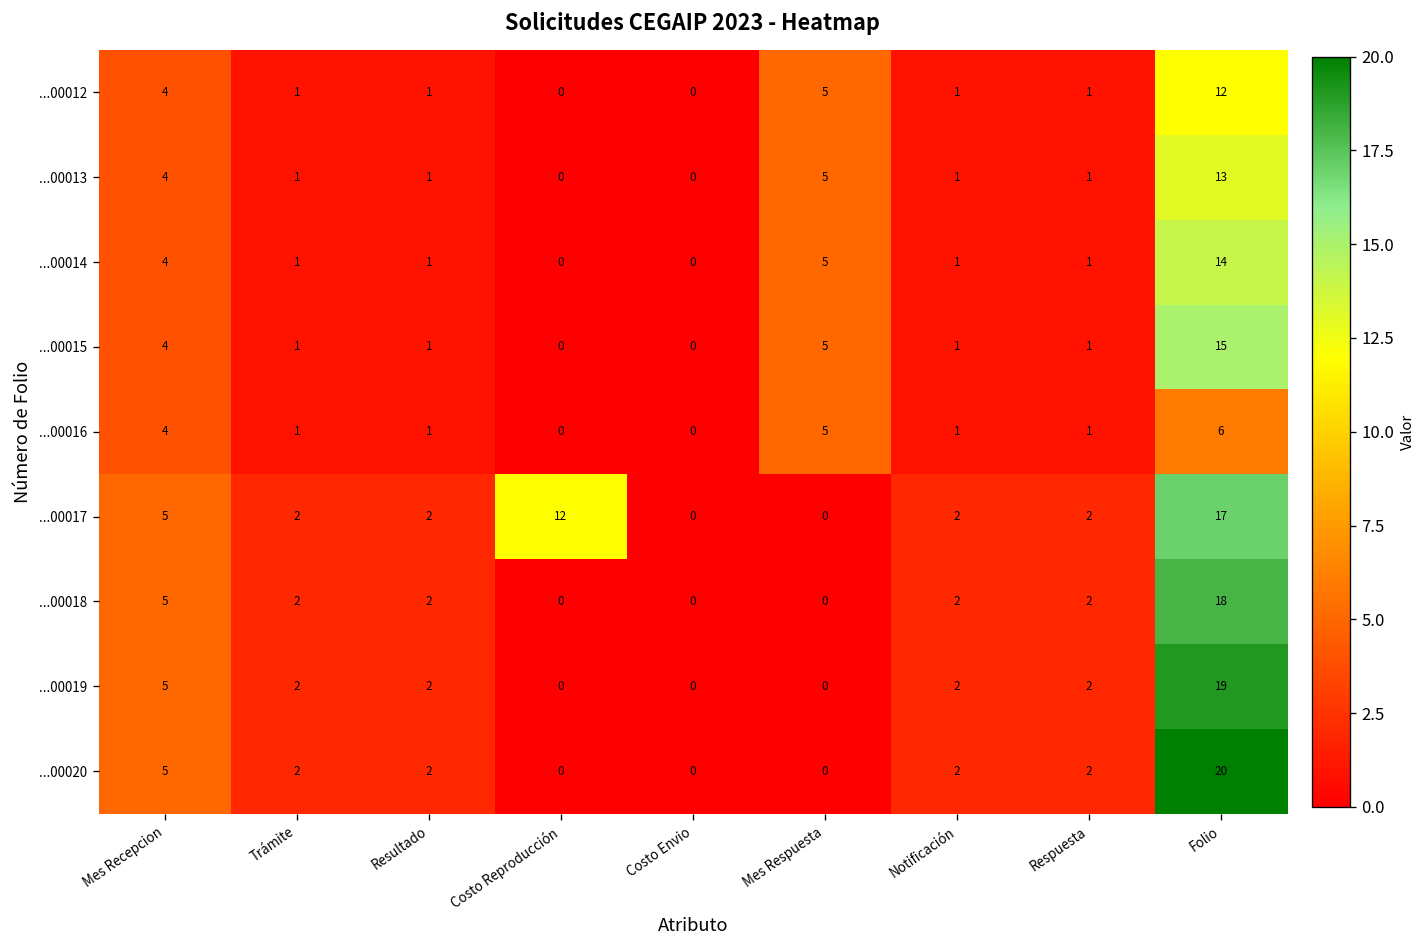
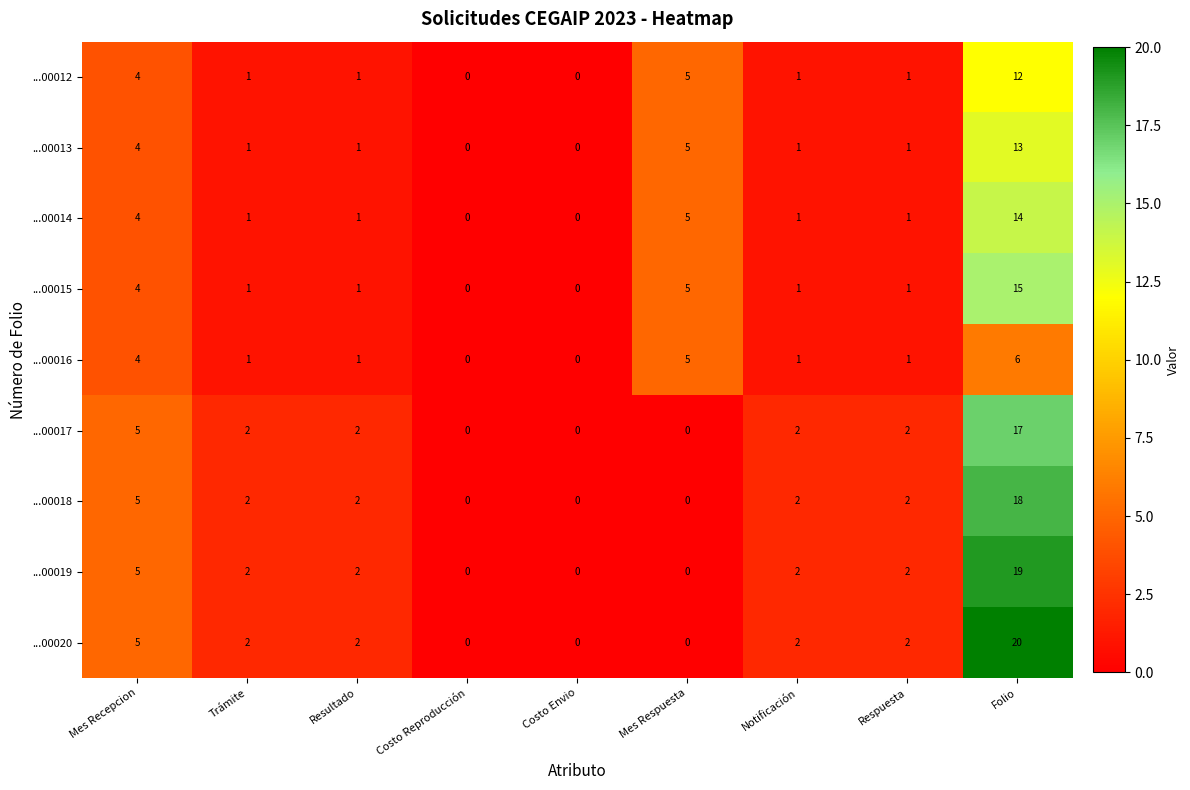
  {
    "...00012": {
      "Mes Recepcion": 4,
      "Trámite": 1,
      "Resultado": 1,
      "Costo Reproducción": 0,
      "Costo Envio": 0,
      "Mes Respuesta": 5,
      "Notificación": 1,
      "Respuesta": 1,
      "Folio": 12
    },
    "...00013": {
      "Mes Recepcion": 4,
      "Trámite": 1,
      "Resultado": 1,
      "Costo Reproducción": 0,
      "Costo Envio": 0,
      "Mes Respuesta": 5,
      "Notificación": 1,
      "Respuesta": 1,
      "Folio": 13
    },
    "...00014": {
      "Mes Recepcion": 4,
      "Trámite": 1,
      "Resultado": 1,
      "Costo Reproducción": 0,
      "Costo Envio": 0,
      "Mes Respuesta": 5,
      "Notificación": 1,
      "Respuesta": 1,
      "Folio": 14
    },
    "...00015": {
      "Mes Recepcion": 4,
      "Trámite": 1,
      "Resultado": 1,
      "Costo Reproducción": 0,
      "Costo Envio": 0,
      "Mes Respuesta": 5,
      "Notificación": 1,
      "Respuesta": 1,
      "Folio": 15
    },
    "...00016": {
      "Mes Recepcion": 4,
      "Trámite": 1,
      "Resultado": 1,
      "Costo Reproducción": 0,
      "Costo Envio": 0,
      "Mes Respuesta": 5,
      "Notificación": 1,
      "Respuesta": 1,
      "Folio": 6
    },
    "...00017": {
      "Mes Recepcion": 5,
      "Trámite": 2,
      "Resultado": 2,
-     "Costo Reproducción": 12,
+     "Costo Reproducción": 0,
      "Costo Envio": 0,
      "Mes Respuesta": 0,
      "Notificación": 2,
      "Respuesta": 2,
      "Folio": 17
    },
    "...00018": {
      "Mes Recepcion": 5,
      "Trámite": 2,
      "Resultado": 2,
      "Costo Reproducción": 0,
      "Costo Envio": 0,
      "Mes Respuesta": 0,
      "Notificación": 2,
      "Respuesta": 2,
      "Folio": 18
    },
    "...00019": {
      "Mes Recepcion": 5,
      "Trámite": 2,
      "Resultado": 2,
      "Costo Reproducción": 0,
      "Costo Envio": 0,
      "Mes Respuesta": 0,
      "Notificación": 2,
      "Respuesta": 2,
      "Folio": 19
    },
    "...00020": {
      "Mes Recepcion": 5,
      "Trámite": 2,
      "Resultado": 2,
      "Costo Reproducción": 0,
      "Costo Envio": 0,
      "Mes Respuesta": 0,
      "Notificación": 2,
      "Respuesta": 2,
      "Folio": 20
    }
  }
